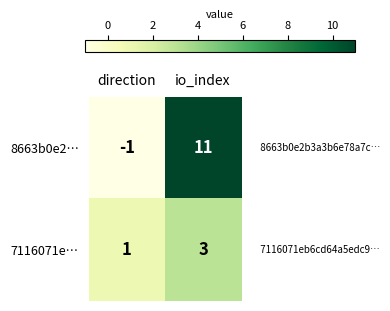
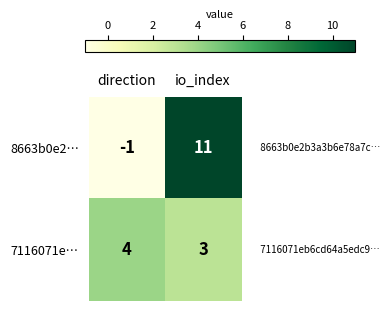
  {
    "8663b0e2…": {
      "direction": -1,
      "io_index": 11
    },
    "7116071e…": {
-     "direction": 1,
+     "direction": 4,
      "io_index": 3
    }
  }
